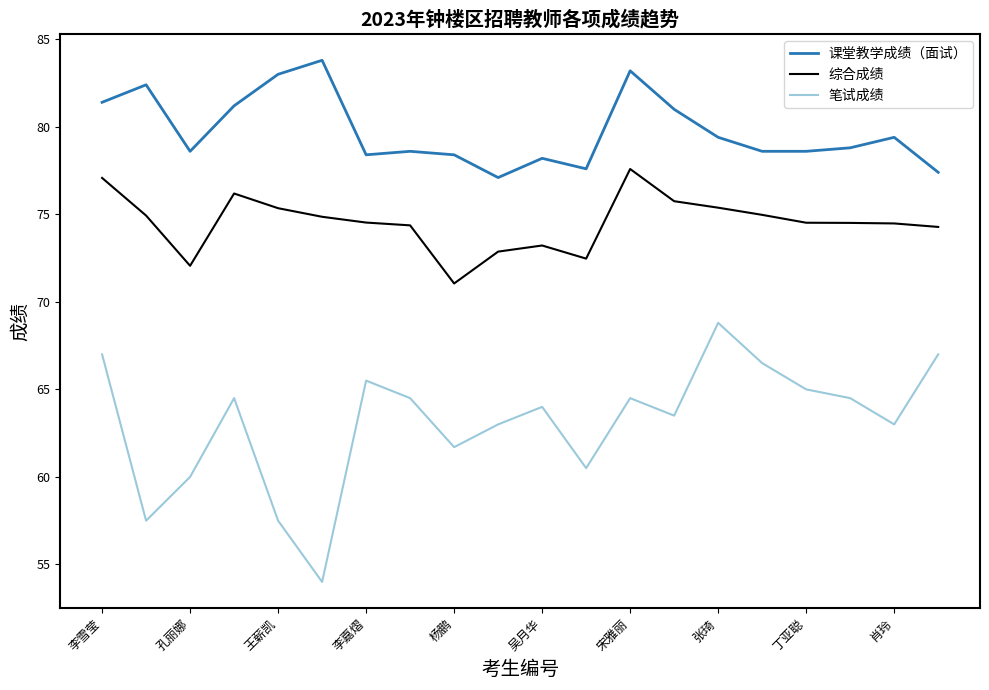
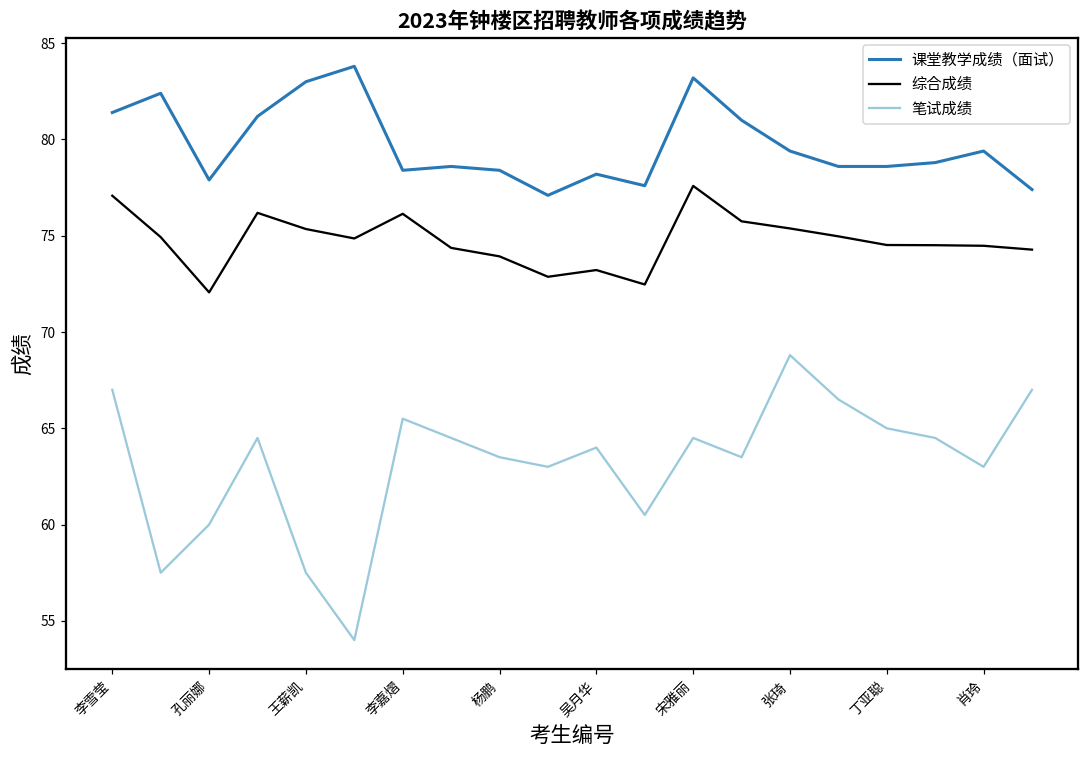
  {
    "课堂教学成绩（面试）": {
      "李雪莹": 81.4,
-     "孔丽娜": 78.6,
+     "孔丽娜": 77.9,
      "王薪凯": 83.0,
      "李嘉熠": 78.4,
      "杨鹏": 78.4,
      "吴月华": 78.2,
      "宋雅丽": 83.2,
      "张琦": 79.4,
      "丁亚聪": 78.6,
      "肖玲": 79.4
    },
    "综合成绩": {
      "李雪莹": 77.1,
      "孔丽娜": 72.1,
      "王薪凯": 75.4,
-     "李嘉熠": 74.5,
-     "杨鹏": 71.1,
+     "李嘉熠": 76.1,
+     "杨鹏": 73.9,
      "吴月华": 73.2,
      "宋雅丽": 77.6,
      "张琦": 75.4,
      "丁亚聪": 74.5,
      "肖玲": 74.5
    },
    "笔试成绩": {
      "李雪莹": 67.0,
      "孔丽娜": 60.0,
      "王薪凯": 57.5,
      "李嘉熠": 65.5,
-     "杨鹏": 61.7,
+     "杨鹏": 63.5,
      "吴月华": 64.0,
      "宋雅丽": 64.5,
      "张琦": 68.8,
      "丁亚聪": 65.0,
      "肖玲": 63.0
    }
  }
